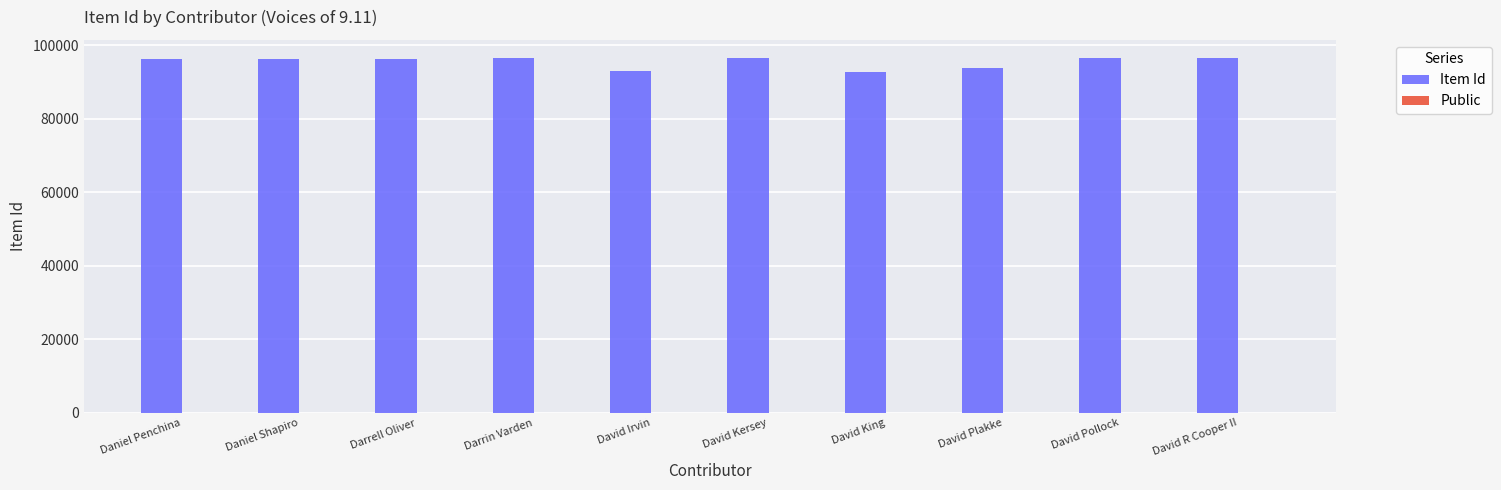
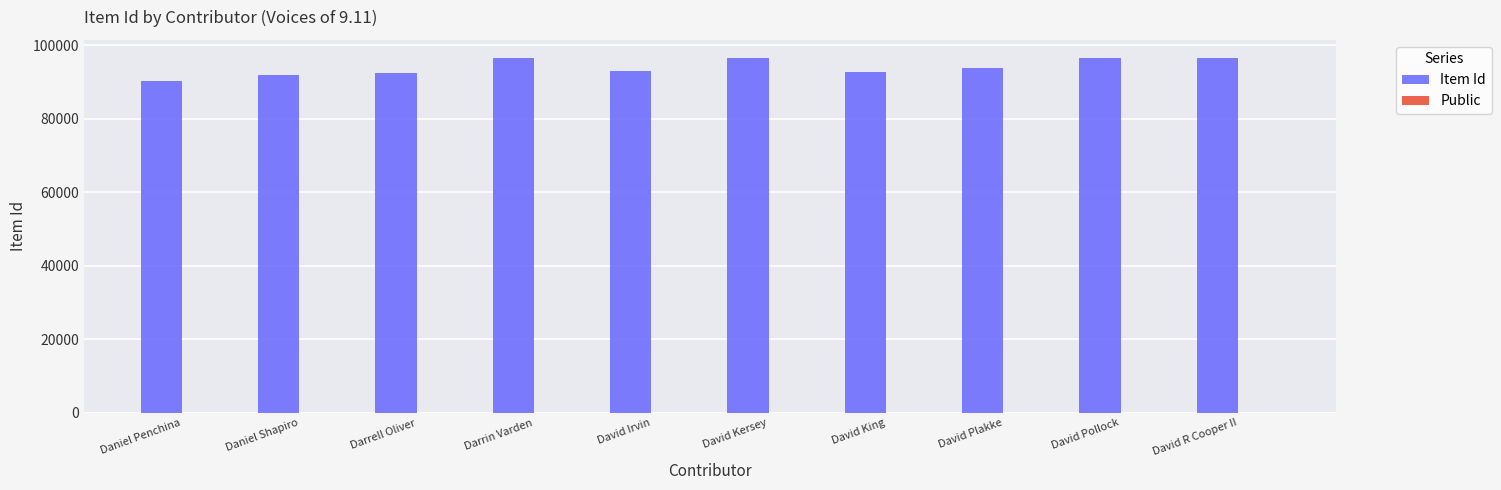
  {
    "Item Id": {
-     "Daniel Penchina": 96000,
-     "Daniel Shapiro": 96000,
-     "Darrell Oliver": 96000,
+     "Daniel Penchina": 90000,
+     "Daniel Shapiro": 92000,
+     "Darrell Oliver": 92000,
      "Darrin Varden": 97000,
      "David Irvin": 93000,
      "David Kersey": 97000,
      "David King": 93000,
      "David Plakke": 94000,
      "David Pollock": 97000,
      "David R Cooper II": 97000
    }
  }
